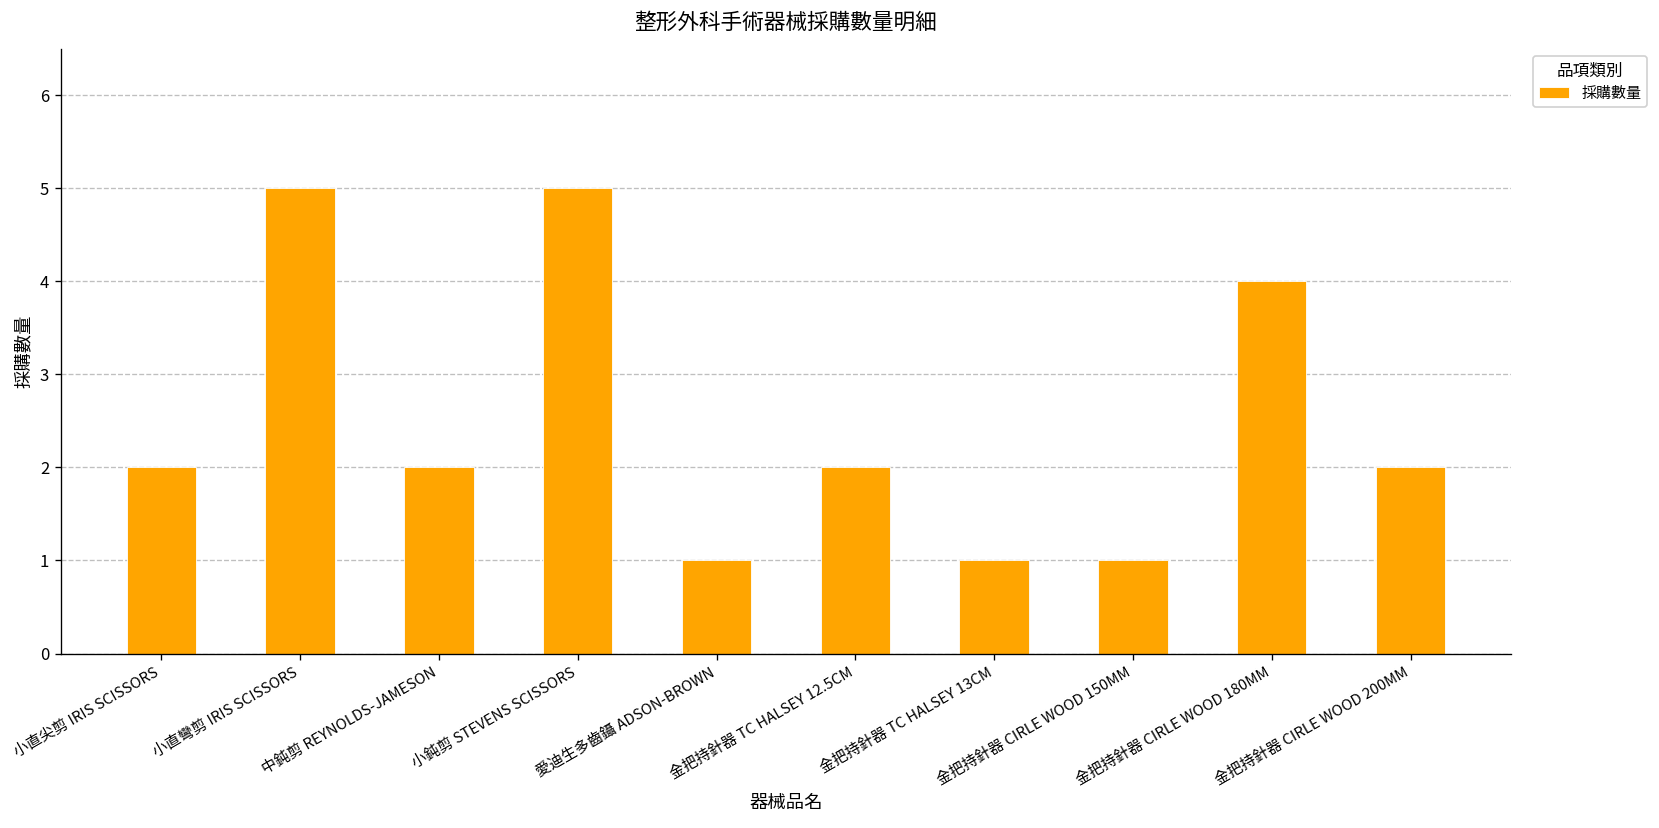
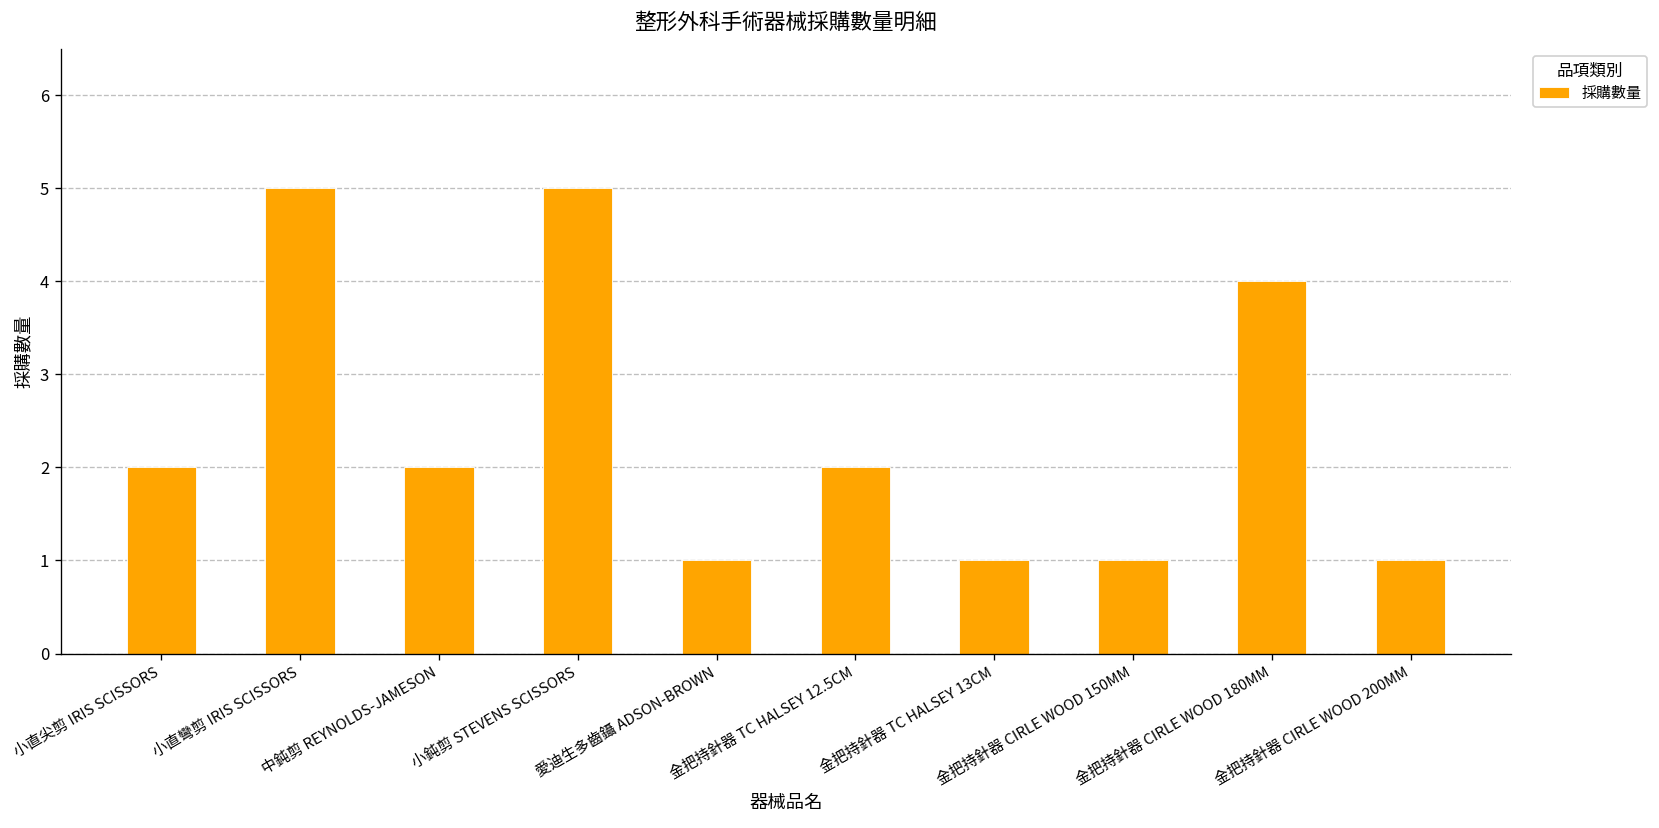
  {
    "小直尖剪 IRIS SCISSORS": 2,
    "小直彎剪 IRIS SCISSORS": 5,
    "中鈍剪 REYNOLDS-JAMESON": 2,
    "小鈍剪 STEVENS SCISSORS": 5,
    "愛迪生多齒鑷 ADSON-BROWN": 1,
    "金把持針器 TC HALSEY 12.5CM": 2,
    "金把持針器 TC HALSEY 13CM": 1,
    "金把持針器 CIRLE WOOD 150MM": 1,
    "金把持針器 CIRLE WOOD 180MM": 4,
-   "金把持針器 CIRLE WOOD 200MM": 2
+   "金把持針器 CIRLE WOOD 200MM": 1
  }
